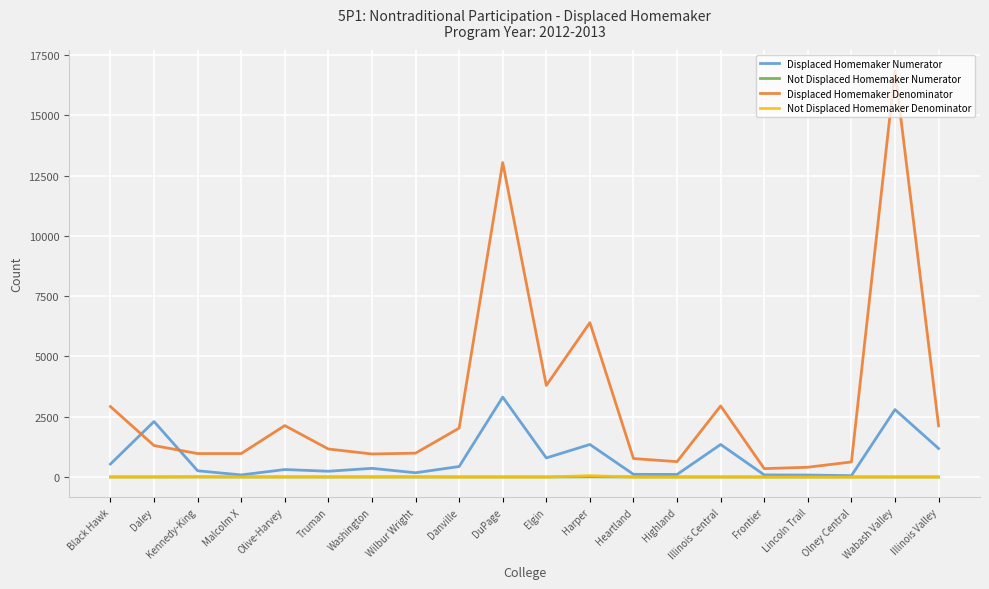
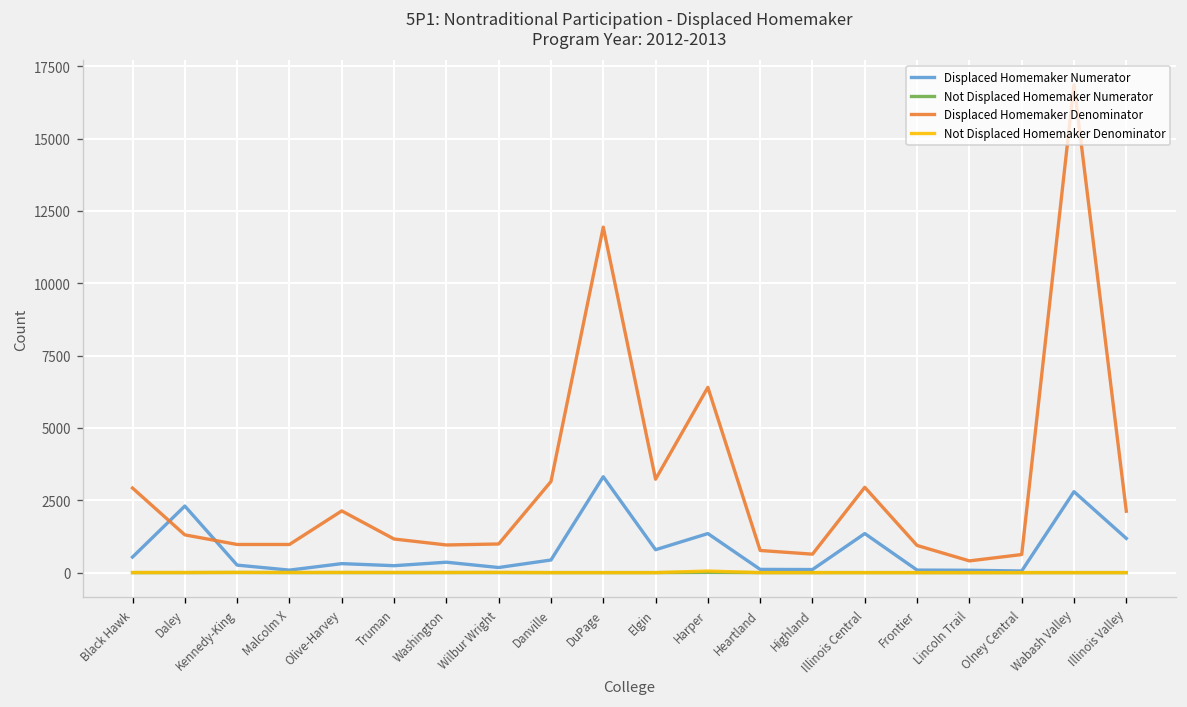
  {
    "Displaced Homemaker Numerator": {
      "Black Hawk": 500,
      "Daley": 2300,
      "Kennedy-King": 300,
      "Olive-Harvey": 300,
      "Truman": 200,
      "Washington": 400,
      "Wilbur Wright": 200,
      "Danville": 400,
      "DuPage": 3300,
      "Elgin": 800,
      "Harper": 1300,
      "Heartland": 100,
      "Highland": 100,
      "Illinois Central": 1300,
      "Wabash Valley": 2800,
      "Illinois Valley": 1200
    },
    "Displaced Homemaker Denominator": {
      "Black Hawk": 2900,
      "Daley": 1300,
      "Kennedy-King": 1000,
      "Malcolm X": 1000,
      "Olive-Harvey": 2100,
      "Truman": 1200,
      "Washington": 1000,
      "Wilbur Wright": 1000,
-     "Danville": 2000,
-     "DuPage": 13000,
-     "Elgin": 3800,
+     "Danville": 3100,
+     "DuPage": 11900,
+     "Elgin": 3200,
      "Harper": 6400,
      "Heartland": 800,
      "Highland": 600,
      "Illinois Central": 2900,
-     "Frontier": 300,
+     "Frontier": 900,
      "Lincoln Trail": 400,
      "Olney Central": 600,
      "Illinois Valley": 2100
    }
  }
